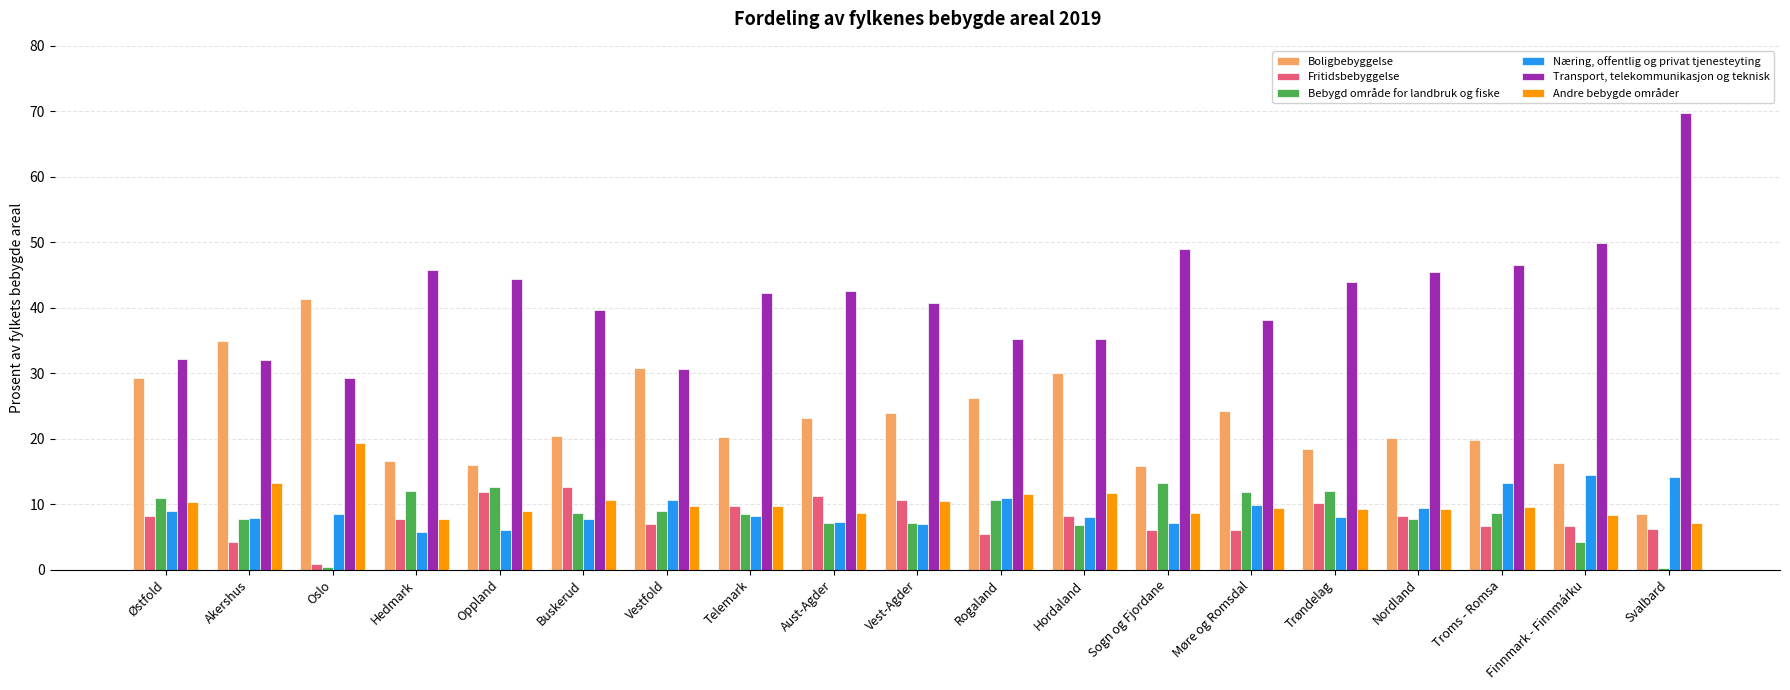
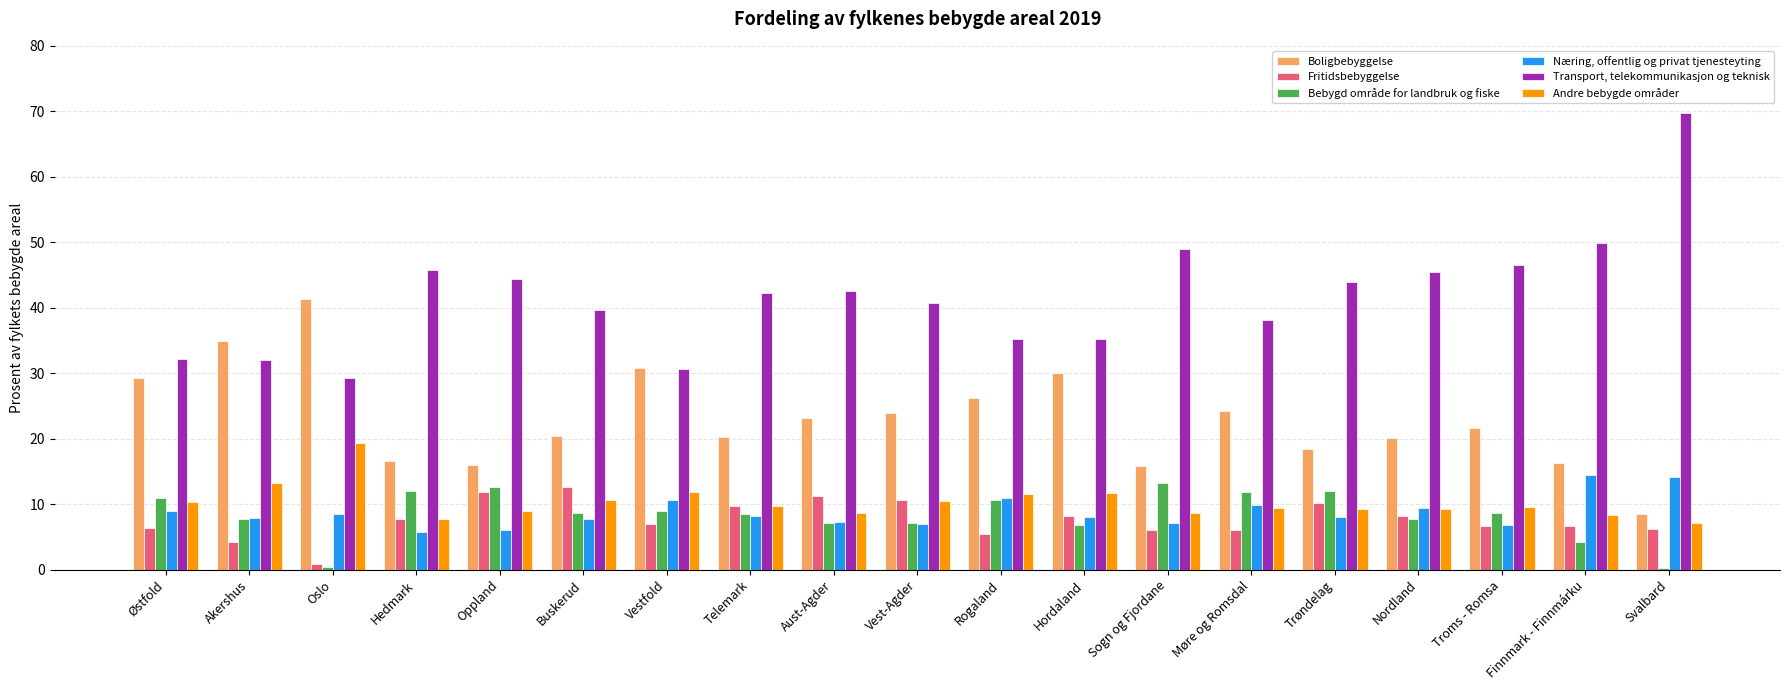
  {
    "Boligbebyggelse": {
      "Østfold": 29,
      "Akershus": 35,
      "Oslo": 41,
      "Hedmark": 17,
      "Oppland": 16,
      "Buskerud": 21,
      "Vestfold": 31,
      "Telemark": 20,
      "Aust-Agder": 23,
      "Vest-Agder": 24,
      "Rogaland": 26,
      "Hordaland": 30,
      "Sogn og Fjordane": 16,
      "Møre og Romsdal": 24,
      "Trøndelag": 18,
      "Nordland": 20,
-     "Troms - Romsa": 20,
+     "Troms - Romsa": 22,
      "Finnmark - Finnmárku": 16,
      "Svalbard": 9
    },
    "Fritidsbebyggelse": {
-     "Østfold": 8,
+     "Østfold": 6,
      "Akershus": 4,
      "Oslo": 1,
      "Hedmark": 8,
      "Oppland": 12,
      "Buskerud": 13,
      "Vestfold": 7,
      "Telemark": 10,
      "Aust-Agder": 11,
      "Vest-Agder": 11,
      "Rogaland": 5,
      "Hordaland": 8,
      "Sogn og Fjordane": 6,
      "Møre og Romsdal": 6,
      "Trøndelag": 10,
      "Nordland": 8,
      "Troms - Romsa": 7,
      "Finnmark - Finnmárku": 7,
      "Svalbard": 6
    },
    "Bebygd område for landbruk og fiske": {
      "Østfold": 11,
      "Akershus": 8,
      "Oslo": 1,
      "Hedmark": 12,
      "Oppland": 13,
      "Buskerud": 9,
      "Vestfold": 9,
      "Telemark": 9,
      "Aust-Agder": 7,
      "Vest-Agder": 7,
      "Rogaland": 11,
      "Hordaland": 7,
      "Sogn og Fjordane": 13,
      "Møre og Romsdal": 12,
      "Trøndelag": 12,
      "Nordland": 8,
      "Troms - Romsa": 9,
      "Finnmark - Finnmárku": 4
    },
    "Næring, offentlig og privat tjenesteyting": {
      "Østfold": 9,
      "Akershus": 8,
      "Oslo": 9,
      "Hedmark": 6,
      "Oppland": 6,
      "Buskerud": 8,
      "Vestfold": 11,
      "Telemark": 8,
      "Aust-Agder": 7,
      "Vest-Agder": 7,
      "Rogaland": 11,
      "Hordaland": 8,
      "Sogn og Fjordane": 7,
      "Møre og Romsdal": 10,
      "Trøndelag": 8,
      "Nordland": 9,
-     "Troms - Romsa": 13,
+     "Troms - Romsa": 7,
      "Finnmark - Finnmárku": 14,
      "Svalbard": 14
    },
    "Transport, telekommunikasjon og teknisk": {
      "Østfold": 32,
      "Akershus": 32,
      "Oslo": 29,
      "Hedmark": 46,
      "Oppland": 44,
      "Buskerud": 40,
      "Vestfold": 31,
      "Telemark": 42,
      "Aust-Agder": 43,
      "Vest-Agder": 41,
      "Rogaland": 35,
      "Hordaland": 35,
      "Sogn og Fjordane": 49,
      "Møre og Romsdal": 38,
      "Trøndelag": 44,
      "Nordland": 45,
      "Troms - Romsa": 47,
      "Finnmark - Finnmárku": 50,
      "Svalbard": 70
    },
    "Andre bebygde områder": {
      "Østfold": 10,
      "Akershus": 13,
      "Oslo": 19,
      "Hedmark": 8,
      "Oppland": 9,
      "Buskerud": 11,
-     "Vestfold": 10,
+     "Vestfold": 12,
      "Telemark": 10,
      "Aust-Agder": 9,
      "Vest-Agder": 11,
      "Rogaland": 12,
      "Hordaland": 12,
      "Sogn og Fjordane": 9,
      "Møre og Romsdal": 10,
      "Trøndelag": 9,
      "Nordland": 9,
      "Troms - Romsa": 10,
      "Finnmark - Finnmárku": 8,
      "Svalbard": 7
    }
  }
